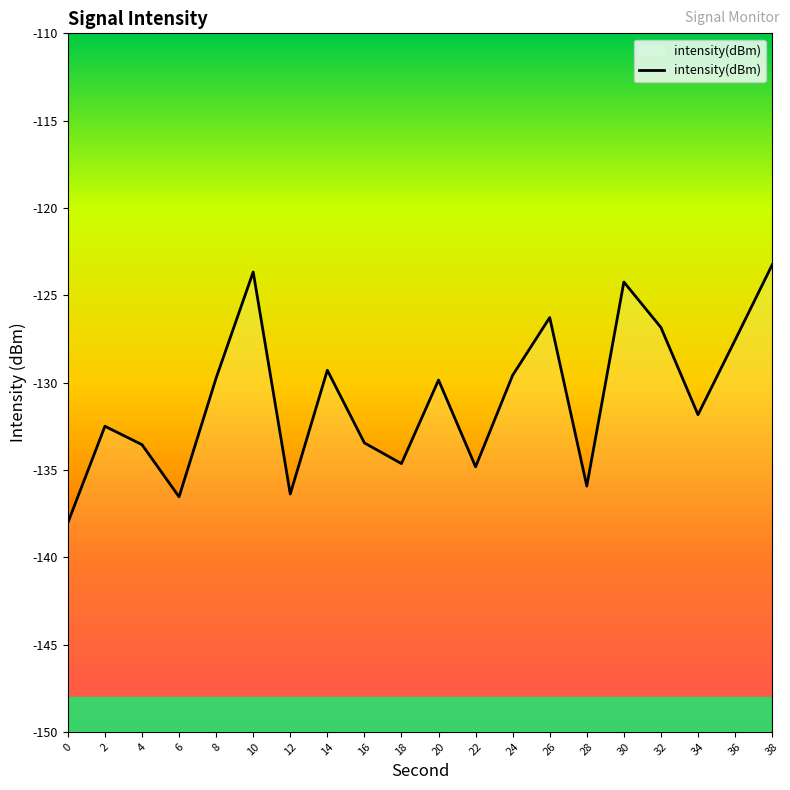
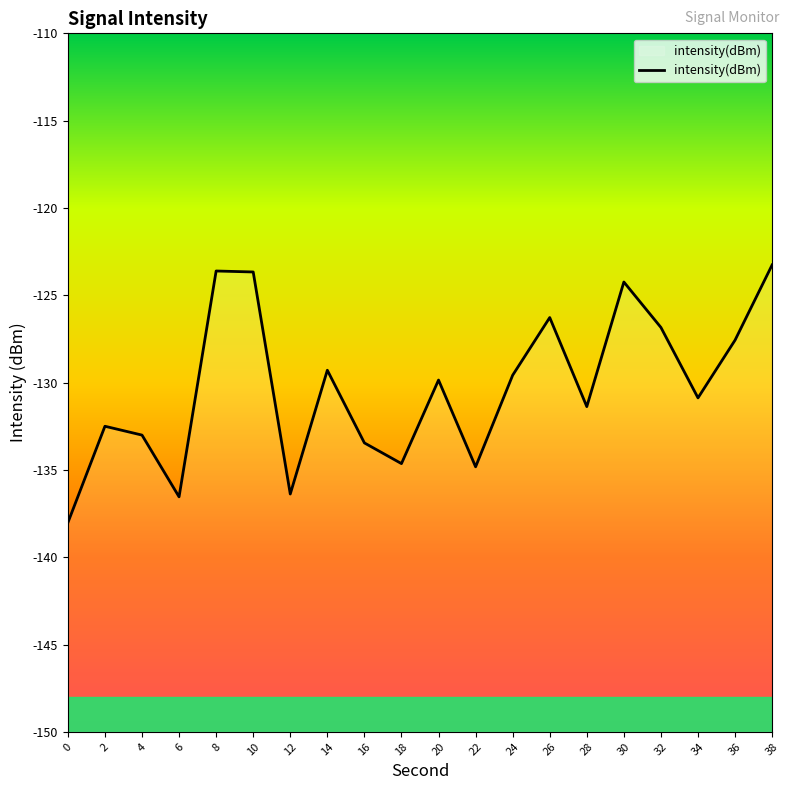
  {
    "0": -138.0,
    "2": -132.5,
-   "4": -133.6,
+   "4": -133.0,
    "6": -136.5,
-   "8": -129.7,
+   "8": -123.6,
    "10": -123.7,
    "12": -136.4,
    "14": -129.3,
    "16": -133.5,
    "18": -134.6,
    "20": -129.9,
    "22": -134.8,
    "24": -129.6,
    "26": -126.3,
-   "28": -135.9,
+   "28": -131.4,
    "30": -124.2,
    "32": -126.8,
-   "34": -131.8,
+   "34": -130.9,
    "36": -127.6,
    "38": -123.3
  }
